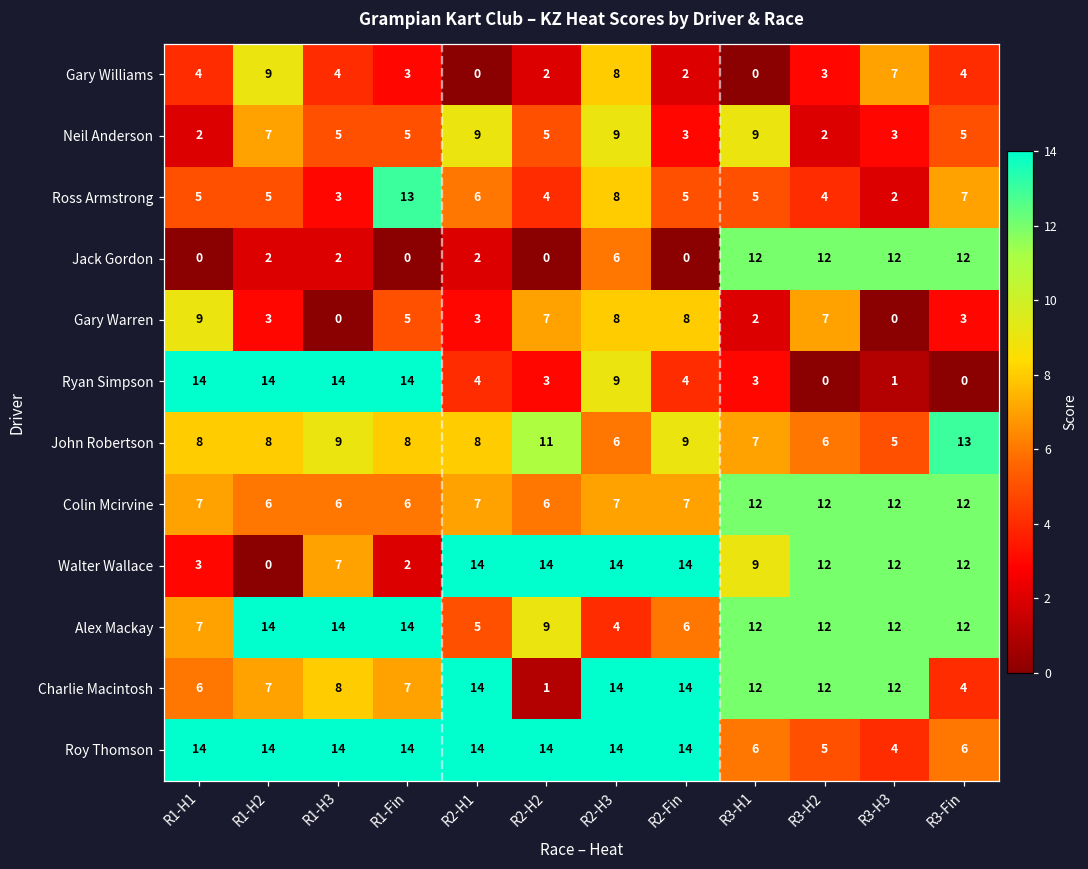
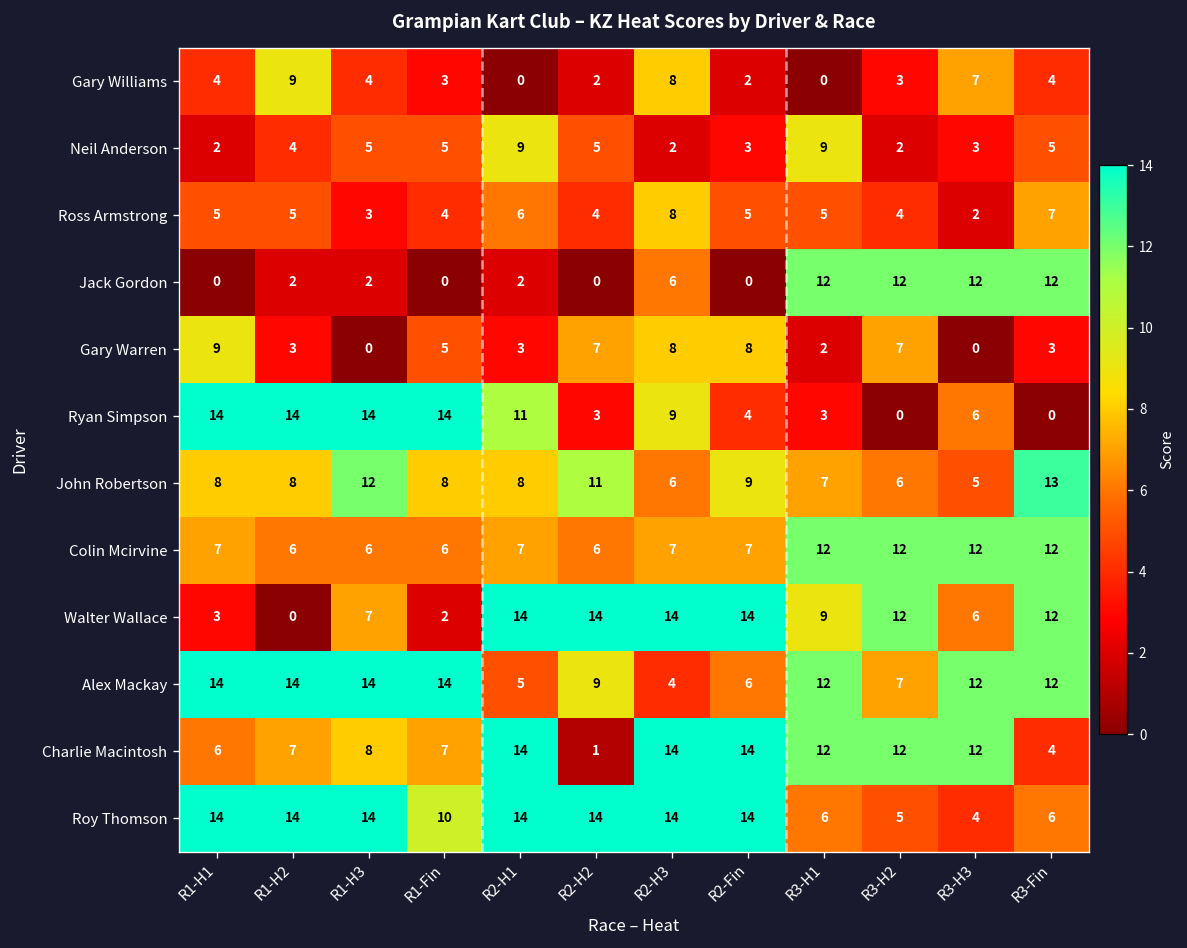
  {
    "Gary Williams": {
      "R1-H1": 4,
      "R1-H2": 9,
      "R1-H3": 4,
      "R1-Fin": 3,
      "R2-H1": 0,
      "R2-H2": 2,
      "R2-H3": 8,
      "R2-Fin": 2,
      "R3-H1": 0,
      "R3-H2": 3,
      "R3-H3": 7,
      "R3-Fin": 4
    },
    "Neil Anderson": {
      "R1-H1": 2,
-     "R1-H2": 7,
+     "R1-H2": 4,
      "R1-H3": 5,
      "R1-Fin": 5,
      "R2-H1": 9,
      "R2-H2": 5,
-     "R2-H3": 9,
+     "R2-H3": 2,
      "R2-Fin": 3,
      "R3-H1": 9,
      "R3-H2": 2,
      "R3-H3": 3,
      "R3-Fin": 5
    },
    "Ross Armstrong": {
      "R1-H1": 5,
      "R1-H2": 5,
      "R1-H3": 3,
-     "R1-Fin": 13,
+     "R1-Fin": 4,
      "R2-H1": 6,
      "R2-H2": 4,
      "R2-H3": 8,
      "R2-Fin": 5,
      "R3-H1": 5,
      "R3-H2": 4,
      "R3-H3": 2,
      "R3-Fin": 7
    },
    "Jack Gordon": {
      "R1-H1": 0,
      "R1-H2": 2,
      "R1-H3": 2,
      "R1-Fin": 0,
      "R2-H1": 2,
      "R2-H2": 0,
      "R2-H3": 6,
      "R2-Fin": 0,
      "R3-H1": 12,
      "R3-H2": 12,
      "R3-H3": 12,
      "R3-Fin": 12
    },
    "Gary Warren": {
      "R1-H1": 9,
      "R1-H2": 3,
      "R1-H3": 0,
      "R1-Fin": 5,
      "R2-H1": 3,
      "R2-H2": 7,
      "R2-H3": 8,
      "R2-Fin": 8,
      "R3-H1": 2,
      "R3-H2": 7,
      "R3-H3": 0,
      "R3-Fin": 3
    },
    "Ryan Simpson": {
      "R1-H1": 14,
      "R1-H2": 14,
      "R1-H3": 14,
      "R1-Fin": 14,
-     "R2-H1": 4,
+     "R2-H1": 11,
      "R2-H2": 3,
      "R2-H3": 9,
      "R2-Fin": 4,
      "R3-H1": 3,
      "R3-H2": 0,
-     "R3-H3": 1,
+     "R3-H3": 6,
      "R3-Fin": 0
    },
    "John Robertson": {
      "R1-H1": 8,
      "R1-H2": 8,
-     "R1-H3": 9,
+     "R1-H3": 12,
      "R1-Fin": 8,
      "R2-H1": 8,
      "R2-H2": 11,
      "R2-H3": 6,
      "R2-Fin": 9,
      "R3-H1": 7,
      "R3-H2": 6,
      "R3-H3": 5,
      "R3-Fin": 13
    },
    "Colin Mcirvine": {
      "R1-H1": 7,
      "R1-H2": 6,
      "R1-H3": 6,
      "R1-Fin": 6,
      "R2-H1": 7,
      "R2-H2": 6,
      "R2-H3": 7,
      "R2-Fin": 7,
      "R3-H1": 12,
      "R3-H2": 12,
      "R3-H3": 12,
      "R3-Fin": 12
    },
    "Walter Wallace": {
      "R1-H1": 3,
      "R1-H2": 0,
      "R1-H3": 7,
      "R1-Fin": 2,
      "R2-H1": 14,
      "R2-H2": 14,
      "R2-H3": 14,
      "R2-Fin": 14,
      "R3-H1": 9,
      "R3-H2": 12,
-     "R3-H3": 12,
+     "R3-H3": 6,
      "R3-Fin": 12
    },
    "Alex Mackay": {
-     "R1-H1": 7,
+     "R1-H1": 14,
      "R1-H2": 14,
      "R1-H3": 14,
      "R1-Fin": 14,
      "R2-H1": 5,
      "R2-H2": 9,
      "R2-H3": 4,
      "R2-Fin": 6,
      "R3-H1": 12,
-     "R3-H2": 12,
+     "R3-H2": 7,
      "R3-H3": 12,
      "R3-Fin": 12
    },
    "Charlie Macintosh": {
      "R1-H1": 6,
      "R1-H2": 7,
      "R1-H3": 8,
      "R1-Fin": 7,
      "R2-H1": 14,
      "R2-H2": 1,
      "R2-H3": 14,
      "R2-Fin": 14,
      "R3-H1": 12,
      "R3-H2": 12,
      "R3-H3": 12,
      "R3-Fin": 4
    },
    "Roy Thomson": {
      "R1-H1": 14,
      "R1-H2": 14,
      "R1-H3": 14,
-     "R1-Fin": 14,
+     "R1-Fin": 10,
      "R2-H1": 14,
      "R2-H2": 14,
      "R2-H3": 14,
      "R2-Fin": 14,
      "R3-H1": 6,
      "R3-H2": 5,
      "R3-H3": 4,
      "R3-Fin": 6
    }
  }
